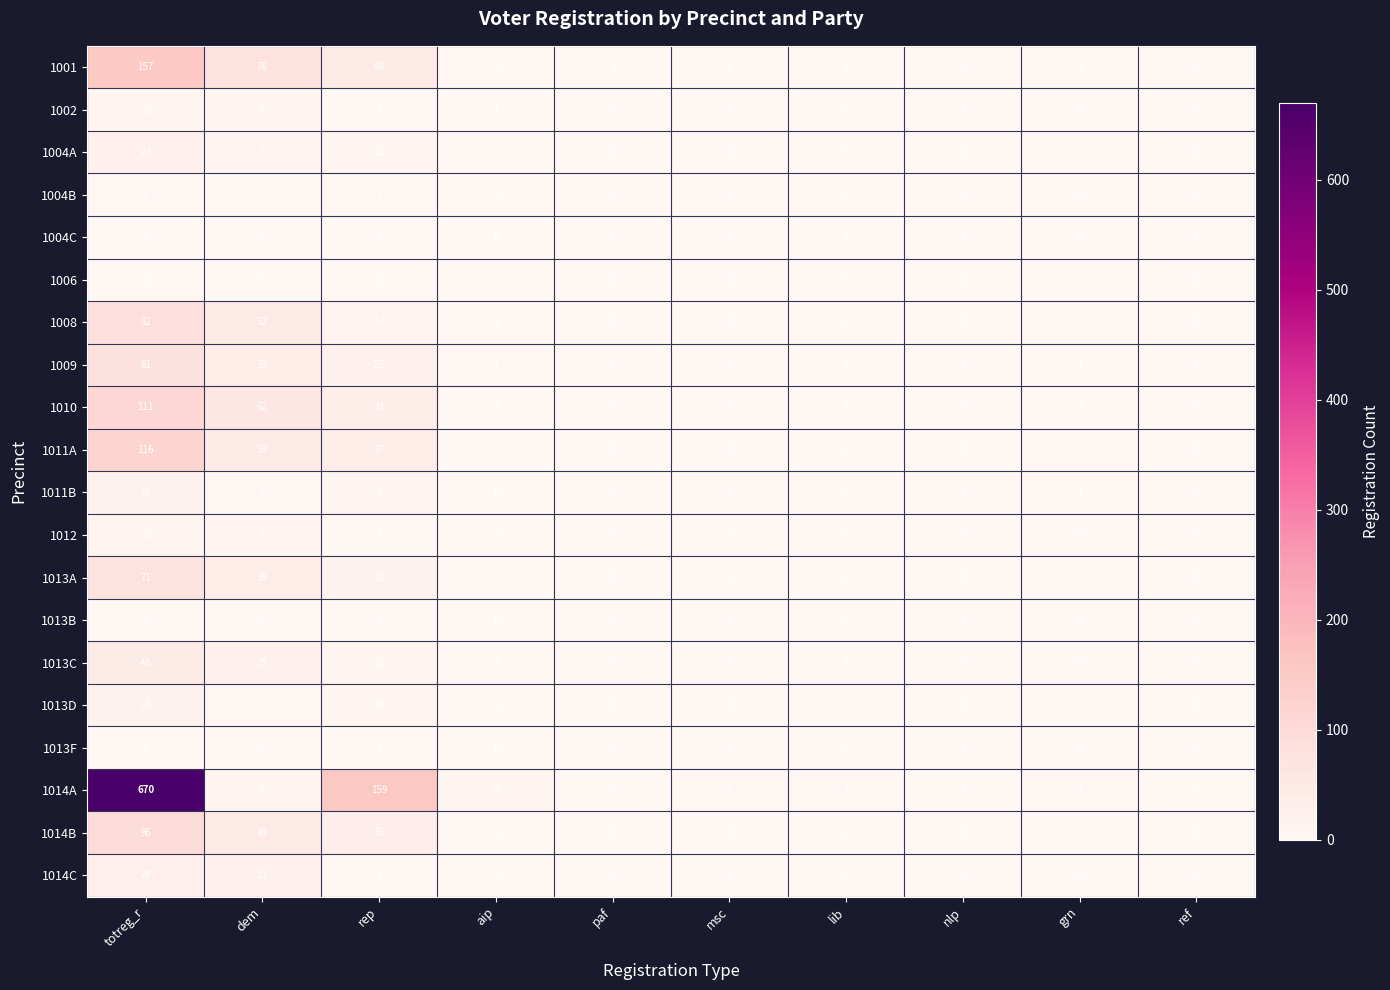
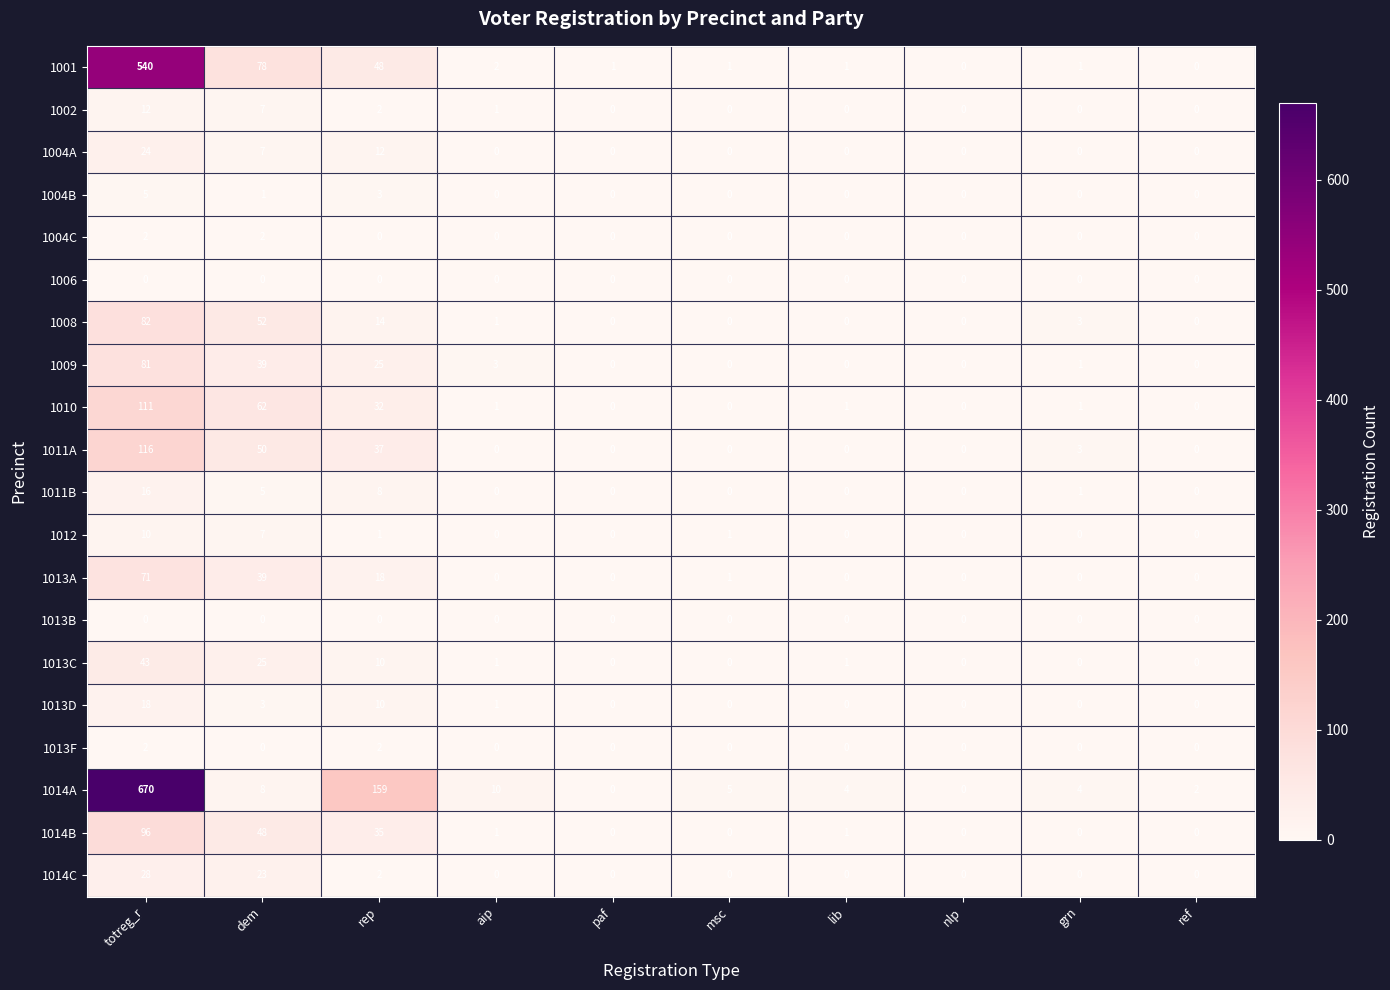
  {
    "1001": {
-     "totreg_r": 157
+     "totreg_r": 540
    },
    "1014A": {
      "totreg_r": 670,
      "rep": 159
    }
  }
